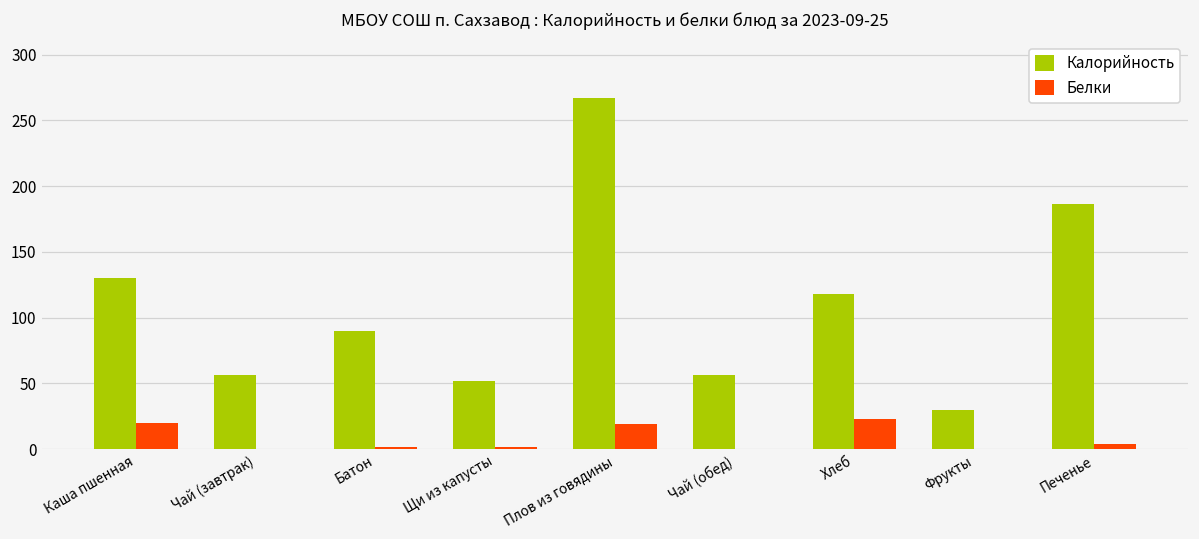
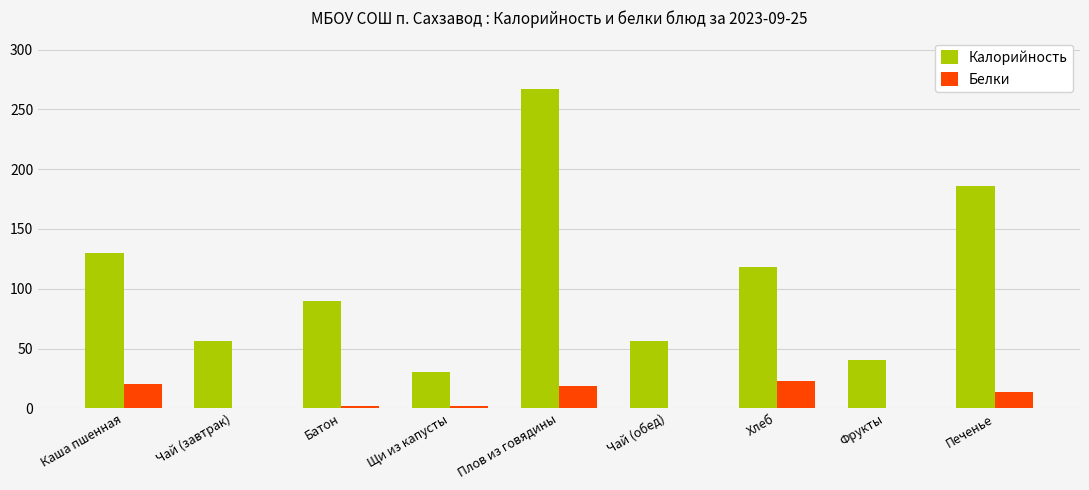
  {
    "Калорийность": {
      "Каша пшенная": 130,
      "Чай (завтрак)": 56,
      "Батон": 90,
-     "Щи из капусты": 52,
+     "Щи из капусты": 30,
      "Плов из говядины": 267,
      "Чай (обед)": 56,
      "Хлеб": 118,
-     "Фрукты": 30,
+     "Фрукты": 40,
      "Печенье": 186
    },
    "Белки": {
      "Каша пшенная": 20,
      "Чай (завтрак)": 0,
      "Плов из говядины": 19,
      "Чай (обед)": 0,
      "Хлеб": 23,
      "Фрукты": 0,
-     "Печенье": 4
+     "Печенье": 14
    }
  }
